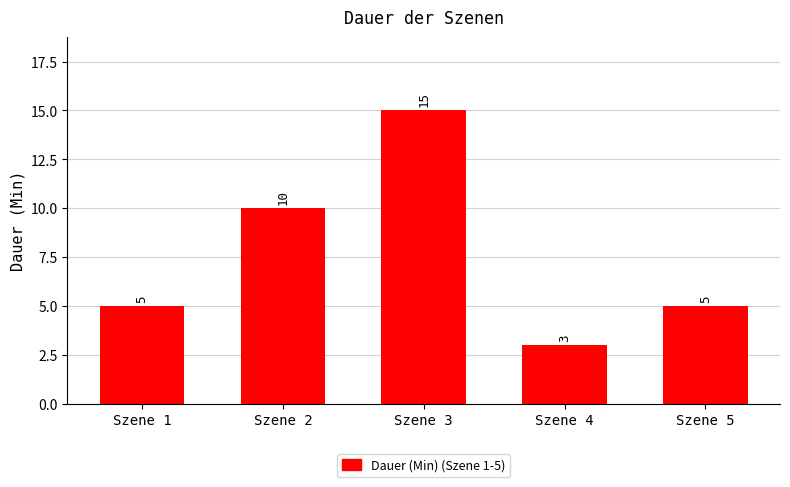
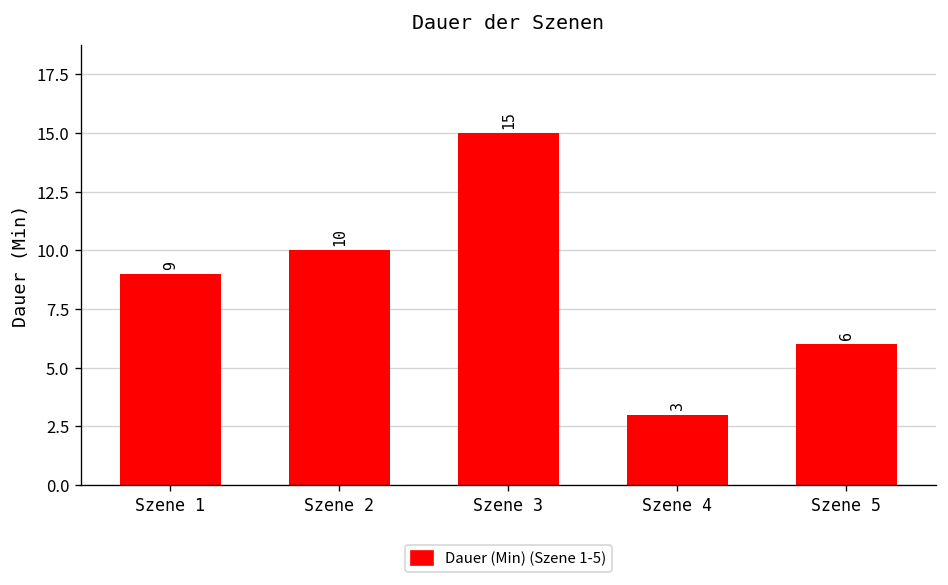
  {
-   "Szene 1": 5,
+   "Szene 1": 9,
    "Szene 2": 10,
    "Szene 3": 15,
    "Szene 4": 3,
-   "Szene 5": 5
+   "Szene 5": 6
  }
